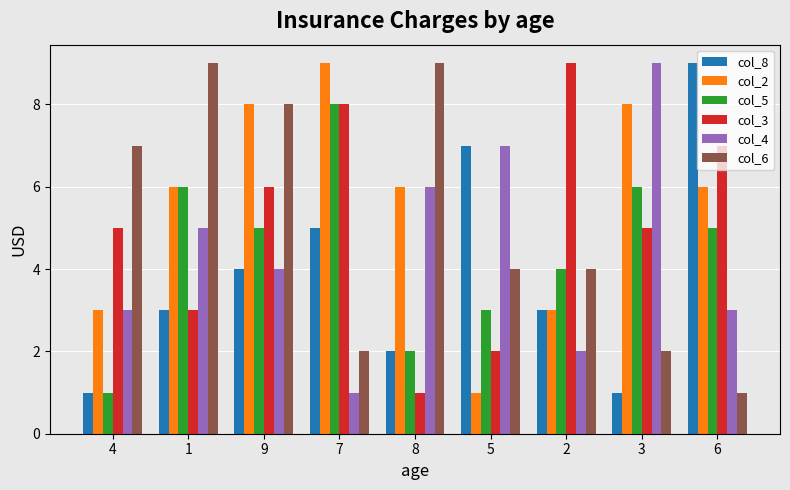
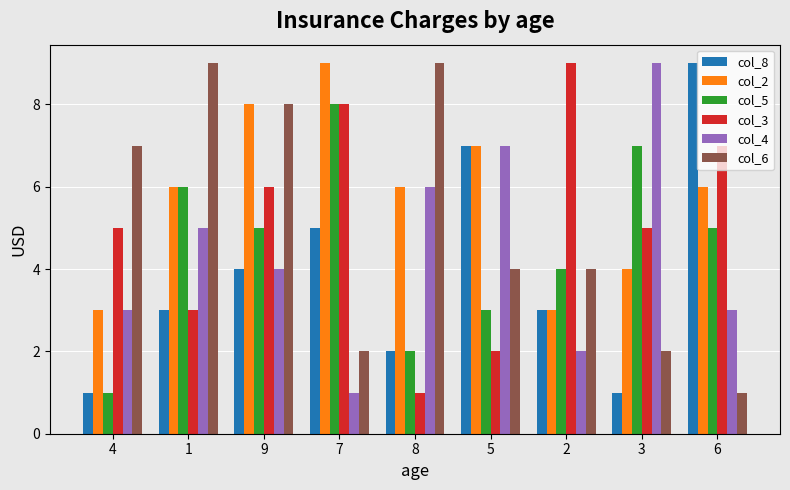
  {
    "col_8": {
      "4": 1,
      "1": 3,
      "9": 4,
      "7": 5,
      "8": 2,
      "5": 7,
      "2": 3,
      "3": 1,
      "6": 9
    },
    "col_2": {
      "4": 3,
      "1": 6,
      "9": 8,
      "7": 9,
      "8": 6,
-     "5": 1,
+     "5": 7,
      "2": 3,
-     "3": 8,
+     "3": 4,
      "6": 6
    },
    "col_5": {
      "4": 1,
      "1": 6,
      "9": 5,
      "7": 8,
      "8": 2,
      "5": 3,
      "2": 4,
-     "3": 6,
+     "3": 7,
      "6": 5
    },
    "col_3": {
      "4": 5,
      "1": 3,
      "9": 6,
      "7": 8,
      "8": 1,
      "5": 2,
      "2": 9,
      "3": 5
    },
    "col_4": {
      "4": 3,
      "1": 5,
      "9": 4,
      "7": 1,
      "8": 6,
      "5": 7,
      "2": 2,
      "3": 9,
      "6": 3
    },
    "col_6": {
      "4": 7,
      "1": 9,
      "9": 8,
      "7": 2,
      "8": 9,
      "5": 4,
      "2": 4,
      "3": 2,
      "6": 1
    }
  }
